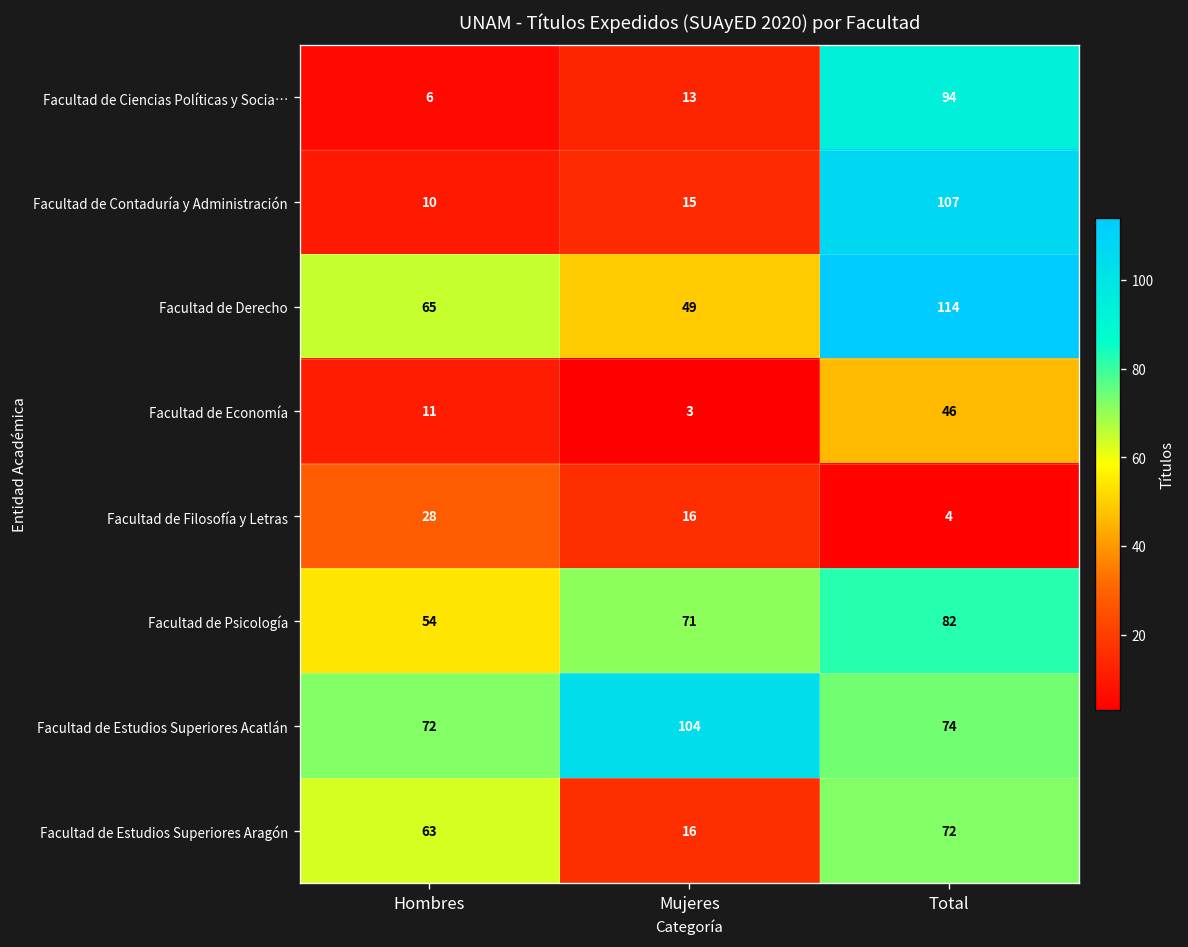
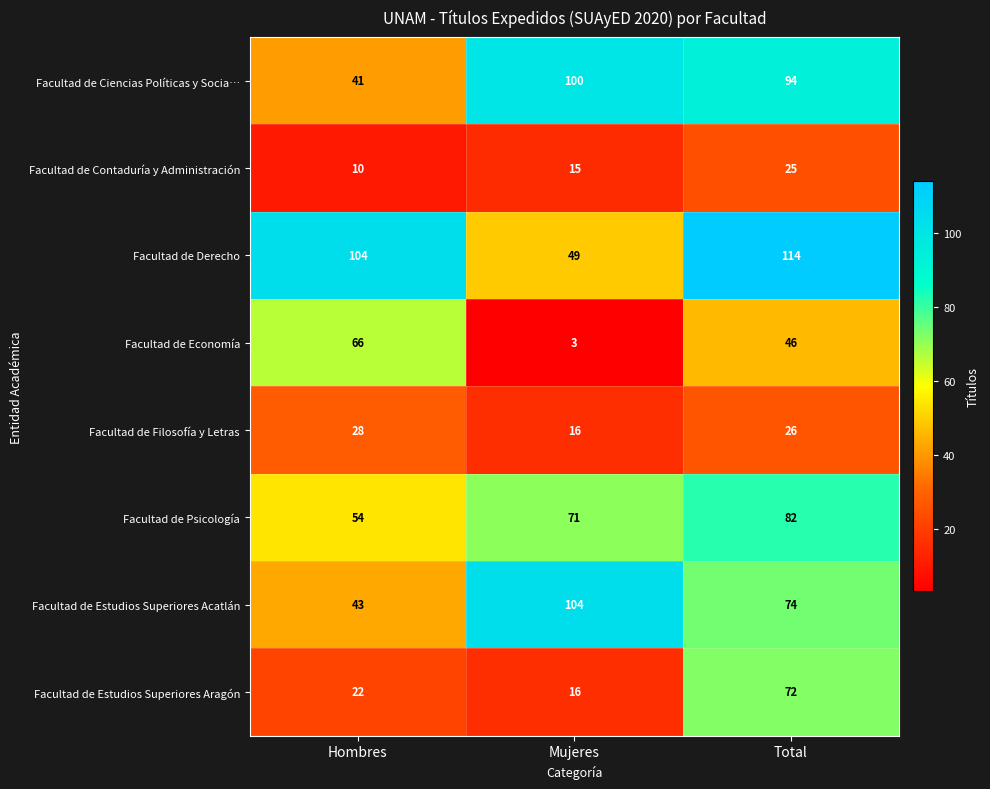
  {
    "Facultad de Ciencias Políticas y Socia…": {
-     "Hombres": 6,
-     "Mujeres": 13,
+     "Hombres": 41,
+     "Mujeres": 100,
      "Total": 94
    },
    "Facultad de Contaduría y Administración": {
      "Hombres": 10,
      "Mujeres": 15,
-     "Total": 107
+     "Total": 25
    },
    "Facultad de Derecho": {
-     "Hombres": 65,
+     "Hombres": 104,
      "Mujeres": 49,
      "Total": 114
    },
    "Facultad de Economía": {
-     "Hombres": 11,
+     "Hombres": 66,
      "Mujeres": 3,
      "Total": 46
    },
    "Facultad de Filosofía y Letras": {
      "Hombres": 28,
      "Mujeres": 16,
-     "Total": 4
+     "Total": 26
    },
    "Facultad de Psicología": {
      "Hombres": 54,
      "Mujeres": 71,
      "Total": 82
    },
    "Facultad de Estudios Superiores Acatlán": {
-     "Hombres": 72,
+     "Hombres": 43,
      "Mujeres": 104,
      "Total": 74
    },
    "Facultad de Estudios Superiores Aragón": {
-     "Hombres": 63,
+     "Hombres": 22,
      "Mujeres": 16,
      "Total": 72
    }
  }
